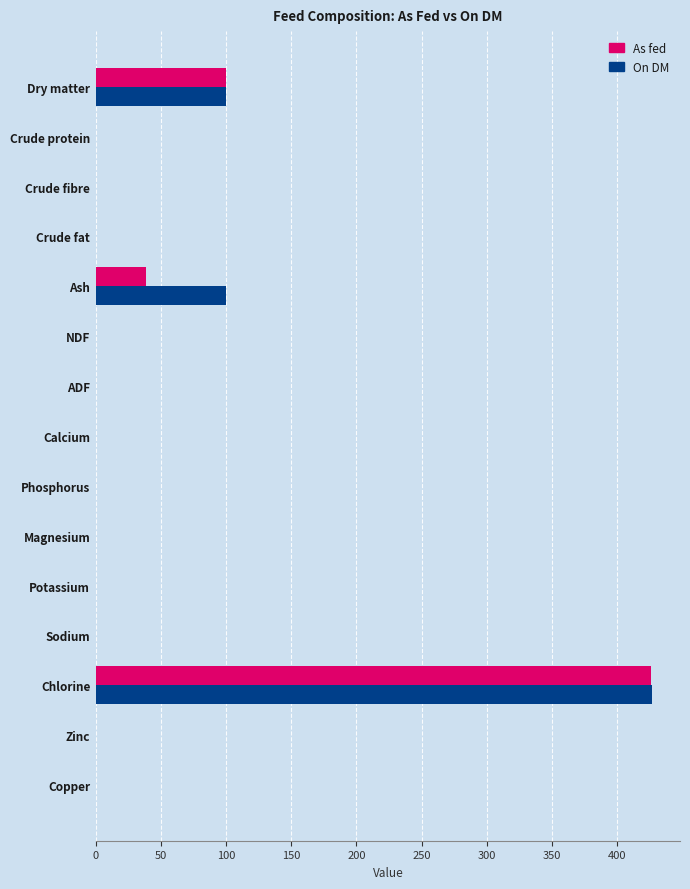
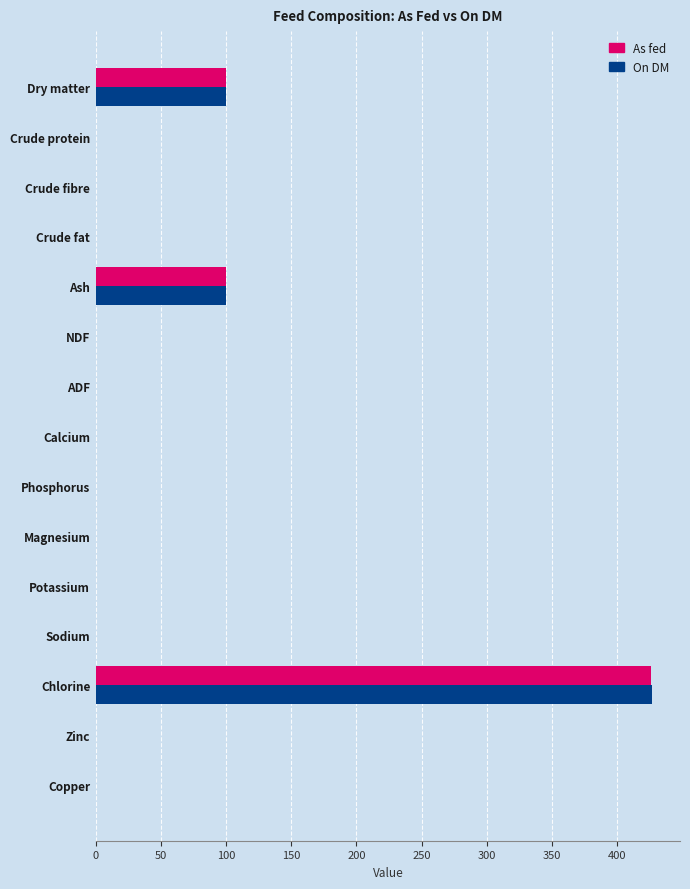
  {
    "As fed": {
      "Dry matter": 100,
      "Crude protein": 0,
      "Crude fibre": 0,
      "Crude fat": 0,
-     "Ash": 38,
+     "Ash": 100,
      "NDF": 0,
      "ADF": 0,
      "Calcium": 0,
      "Phosphorus": 0,
      "Magnesium": 0,
      "Potassium": 0,
      "Sodium": 0,
      "Chlorine": 426,
      "Zinc": 0,
      "Copper": 0
    },
    "On DM": {
      "Dry matter": 100,
      "Crude protein": 0,
      "Crude fibre": 0,
      "Crude fat": 0,
      "Ash": 100,
      "NDF": 0,
      "ADF": 0,
      "Calcium": 0,
      "Phosphorus": 0,
      "Magnesium": 0,
      "Potassium": 0,
      "Sodium": 0,
      "Chlorine": 427,
      "Zinc": 0,
      "Copper": 0
    }
  }
